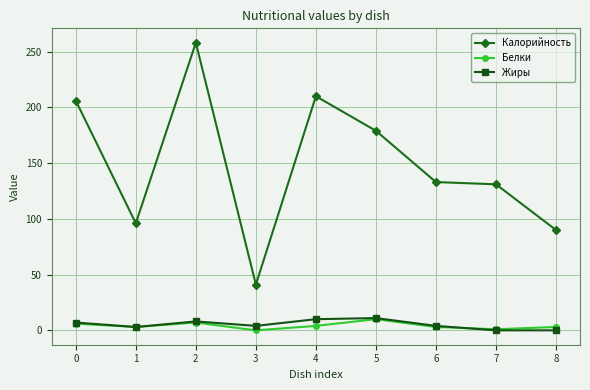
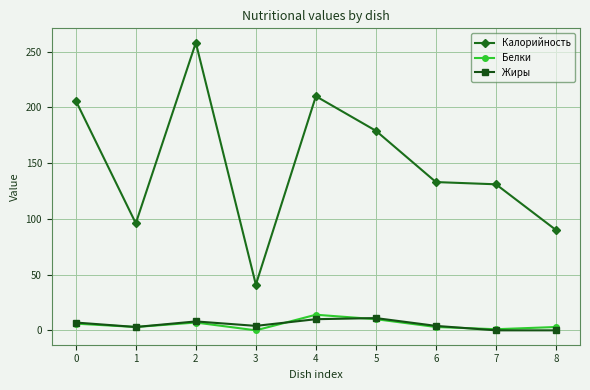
  {
    "Белки": {
      "3": 0,
-     "4": 4,
+     "4": 14,
      "8": 3
    }
  }
